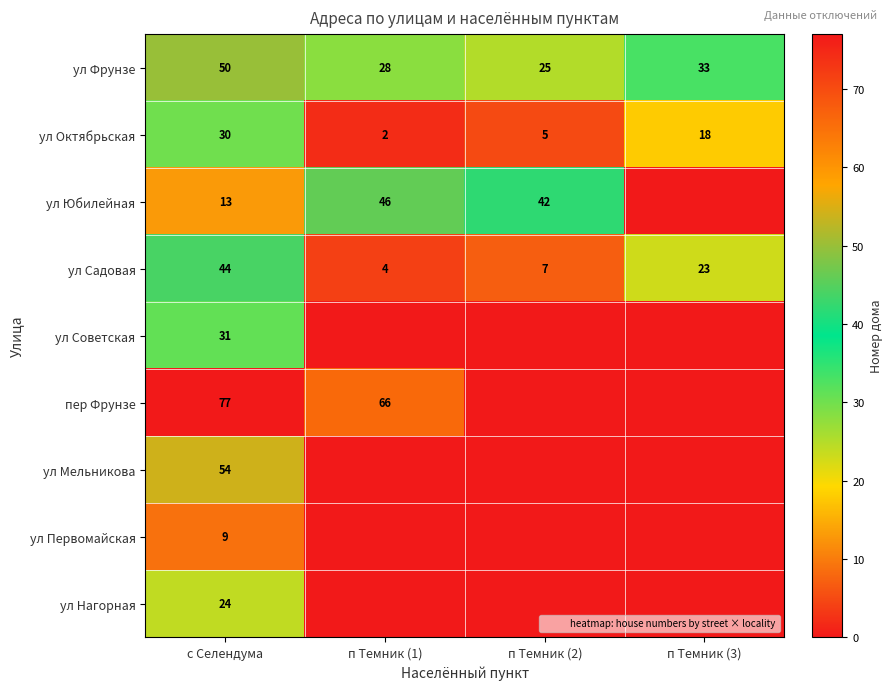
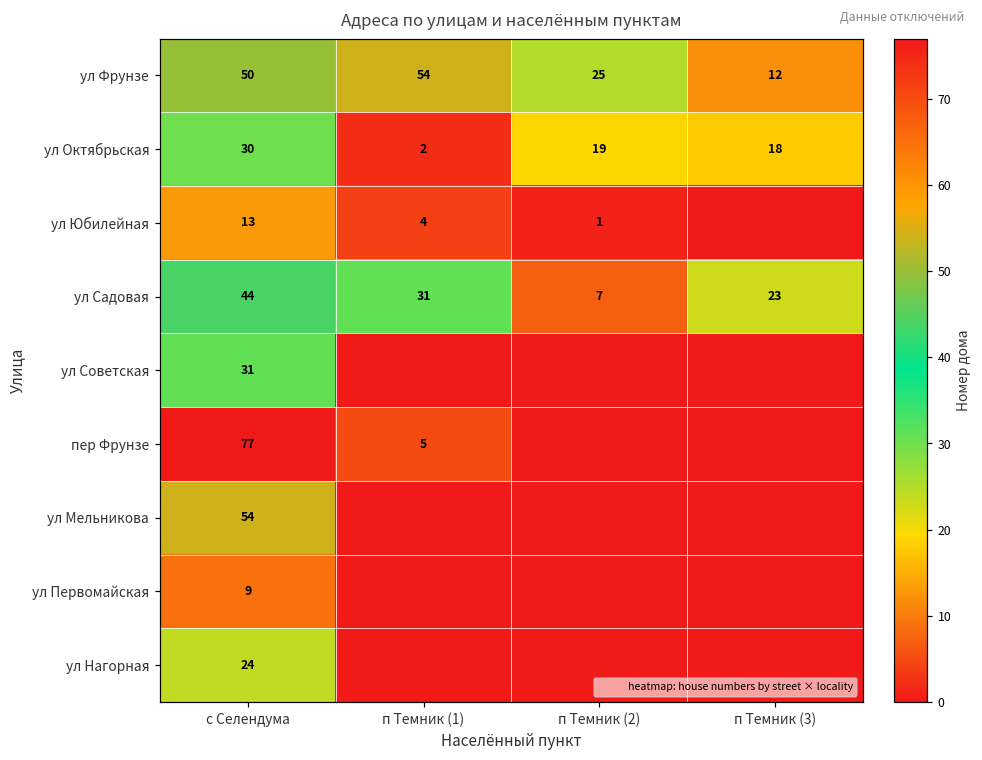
  {
    "ул Фрунзе": {
      "с Селендума": 50,
-     "п Темник (1)": 28,
+     "п Темник (1)": 54,
      "п Темник (2)": 25,
-     "п Темник (3)": 33
+     "п Темник (3)": 12
    },
    "ул Октябрьская": {
      "с Селендума": 30,
      "п Темник (1)": 2,
-     "п Темник (2)": 5,
+     "п Темник (2)": 19,
      "п Темник (3)": 18
    },
    "ул Юбилейная": {
      "с Селендума": 13,
-     "п Темник (1)": 46,
-     "п Темник (2)": 42
+     "п Темник (1)": 4,
+     "п Темник (2)": 1
    },
    "ул Садовая": {
      "с Селендума": 44,
-     "п Темник (1)": 4,
+     "п Темник (1)": 31,
      "п Темник (2)": 7,
      "п Темник (3)": 23
    },
    "ул Советская": {
      "с Селендума": 31
    },
    "пер Фрунзе": {
      "с Селендума": 77,
-     "п Темник (1)": 66
+     "п Темник (1)": 5
    },
    "ул Мельникова": {
      "с Селендума": 54
    },
    "ул Первомайская": {
      "с Селендума": 9
    },
    "ул Нагорная": {
      "с Селендума": 24
    }
  }
